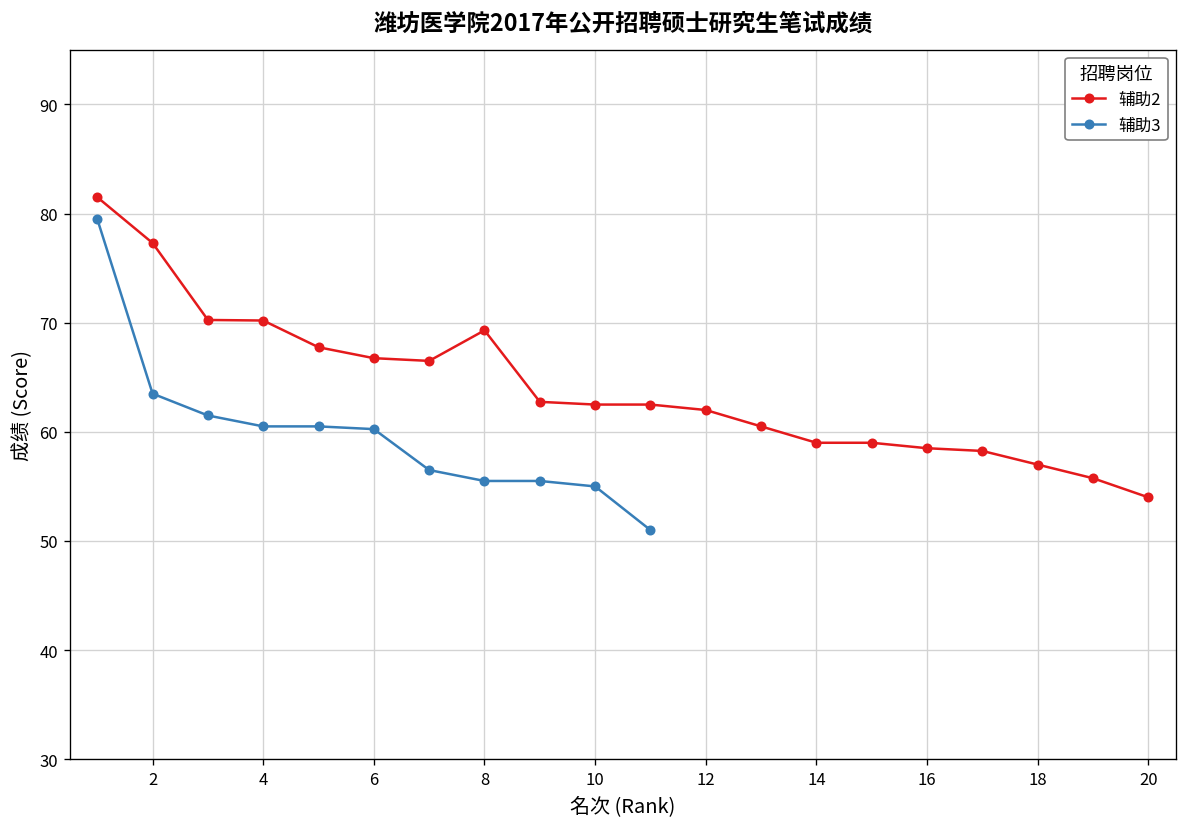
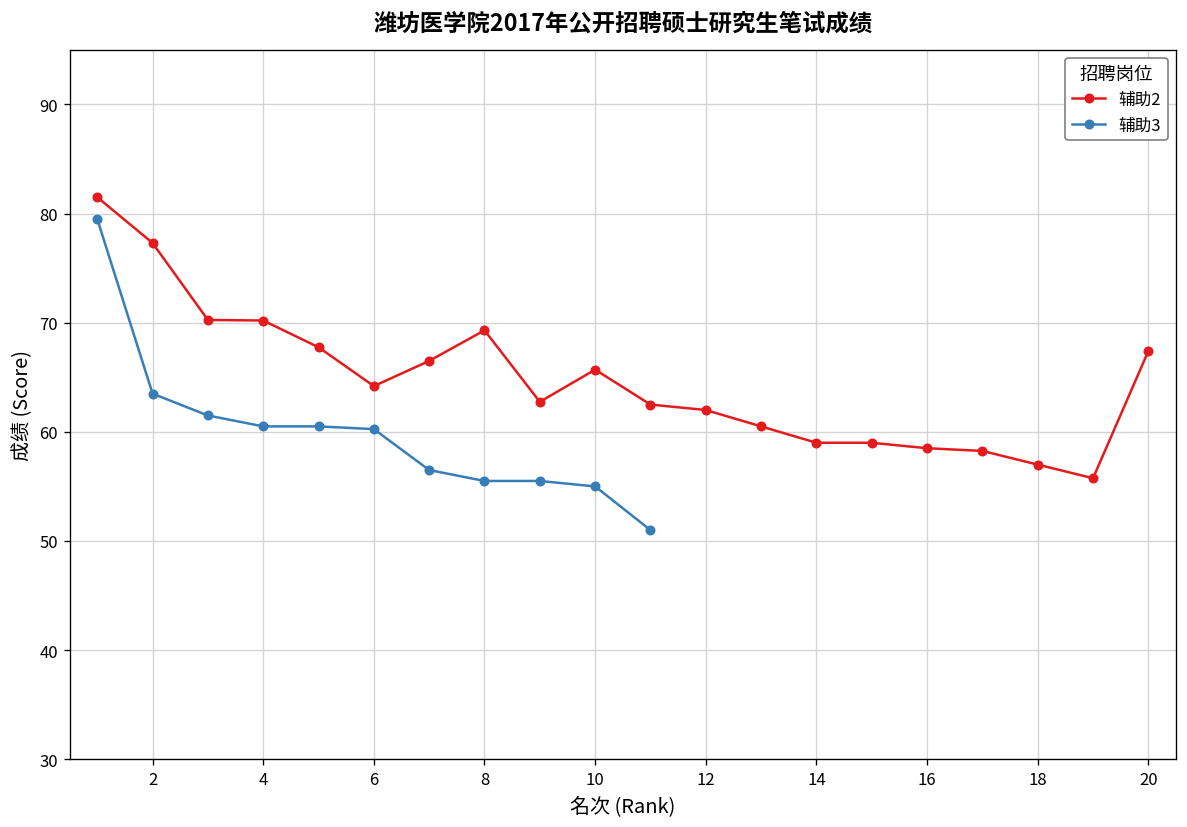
  {
    "辅助2": {
      "2": 77,
      "4": 70,
-     "6": 67,
+     "6": 64,
      "8": 69,
-     "10": 63,
+     "10": 66,
      "12": 62,
      "14": 59,
      "16": 59,
      "18": 57,
-     "20": 54
+     "20": 67
    },
    "辅助3": {
      "2": 64,
      "4": 61,
      "6": 60,
      "8": 56,
      "10": 55
    }
  }
